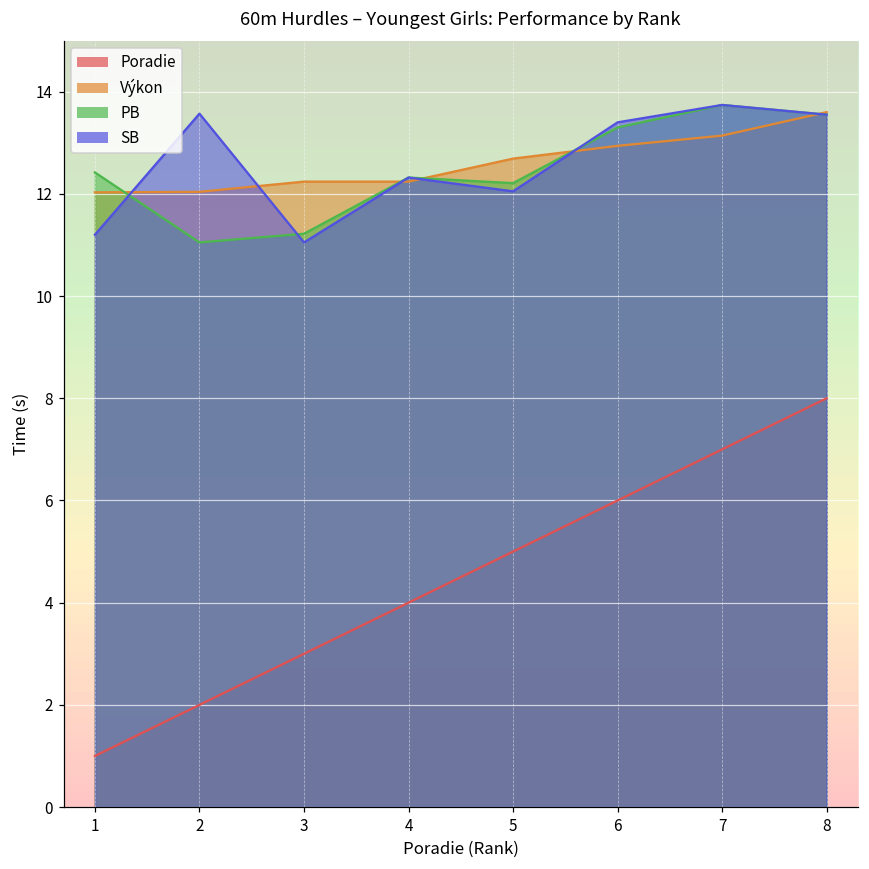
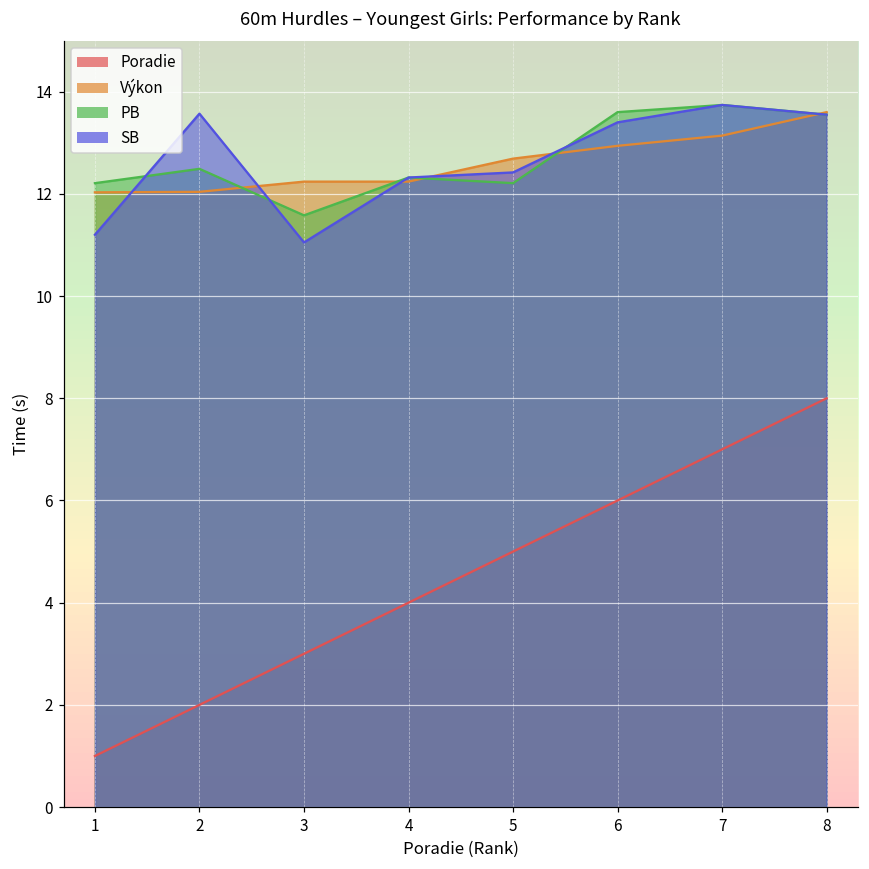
  {
    "PB": {
-     "1": 12.4,
-     "2": 11.1,
-     "3": 11.2,
+     "1": 12.2,
+     "2": 12.5,
+     "3": 11.6,
      "5": 12.2,
-     "6": 13.3
+     "6": 13.6
    },
    "SB": {
      "1": 11.2,
      "2": 13.6,
      "3": 11.1,
-     "5": 12.1,
+     "5": 12.4,
      "6": 13.4
    }
  }
